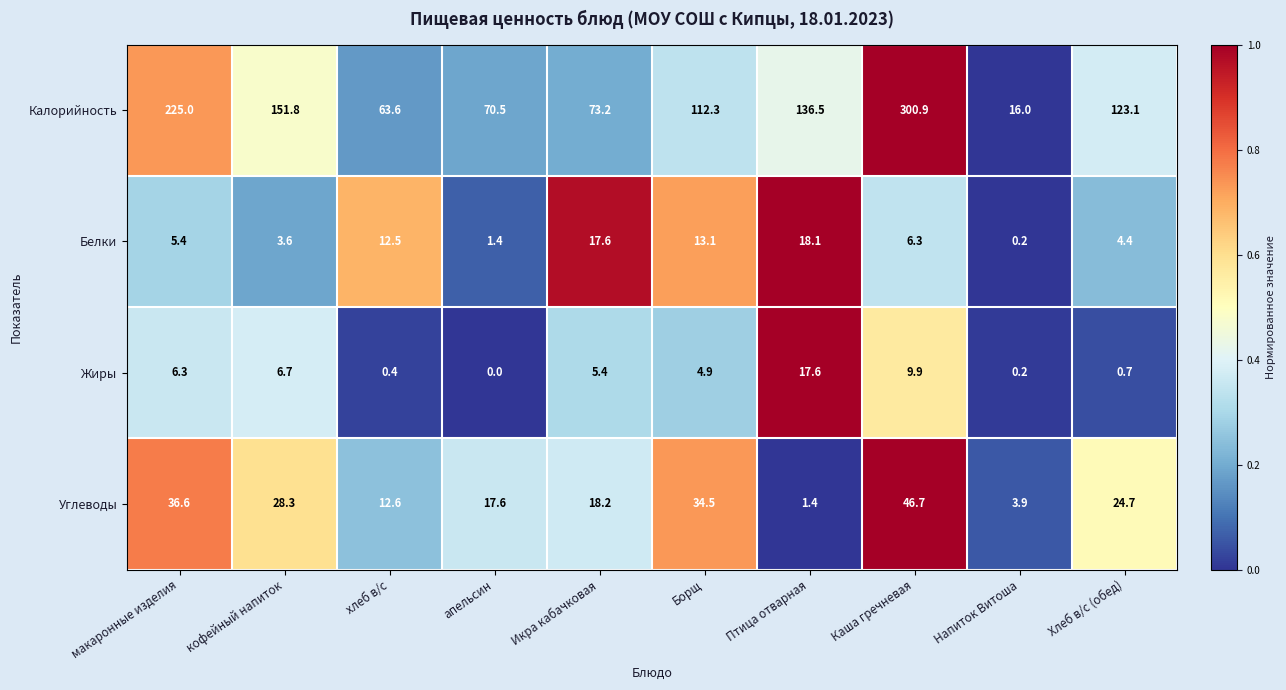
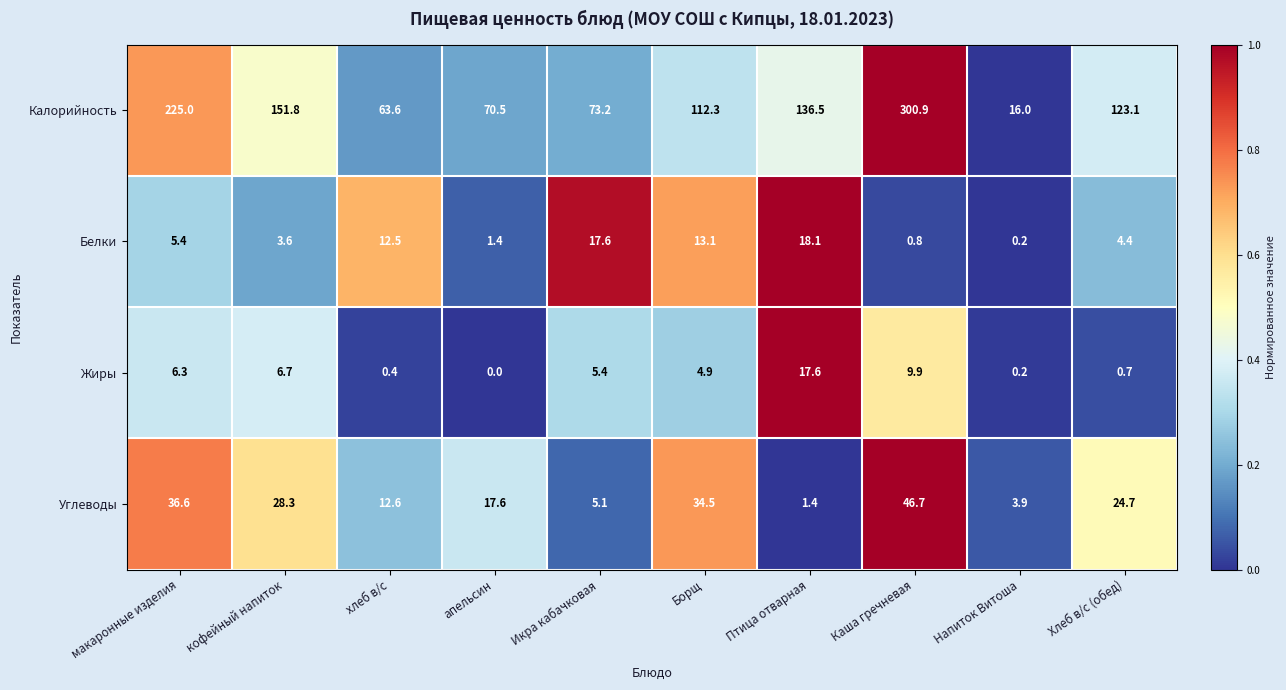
  {
    "Калорийность": {
      "макаронные изделия": 225.0,
      "кофейный напиток": 151.8,
      "хлеб в/с": 63.6,
      "апельсин": 70.5,
      "Икра кабачковая": 73.2,
      "Борщ": 112.3,
      "Птица отварная": 136.5,
      "Каша гречневая": 300.9,
      "Напиток Витоша": 16.0,
      "Хлеб в/с (обед)": 123.1
    },
    "Белки": {
      "макаронные изделия": 5.4,
      "кофейный напиток": 3.6,
      "хлеб в/с": 12.5,
      "апельсин": 1.4,
      "Икра кабачковая": 17.6,
      "Борщ": 13.1,
      "Птица отварная": 18.1,
-     "Каша гречневая": 6.3,
+     "Каша гречневая": 0.8,
      "Напиток Витоша": 0.2,
      "Хлеб в/с (обед)": 4.4
    },
    "Жиры": {
      "макаронные изделия": 6.3,
      "кофейный напиток": 6.7,
      "хлеб в/с": 0.4,
      "апельсин": 0.0,
      "Икра кабачковая": 5.4,
      "Борщ": 4.9,
      "Птица отварная": 17.6,
      "Каша гречневая": 9.9,
      "Напиток Витоша": 0.2,
      "Хлеб в/с (обед)": 0.7
    },
    "Углеводы": {
      "макаронные изделия": 36.6,
      "кофейный напиток": 28.3,
      "хлеб в/с": 12.6,
      "апельсин": 17.6,
-     "Икра кабачковая": 18.2,
+     "Икра кабачковая": 5.1,
      "Борщ": 34.5,
      "Птица отварная": 1.4,
      "Каша гречневая": 46.7,
      "Напиток Витоша": 3.9,
      "Хлеб в/с (обед)": 24.7
    }
  }
